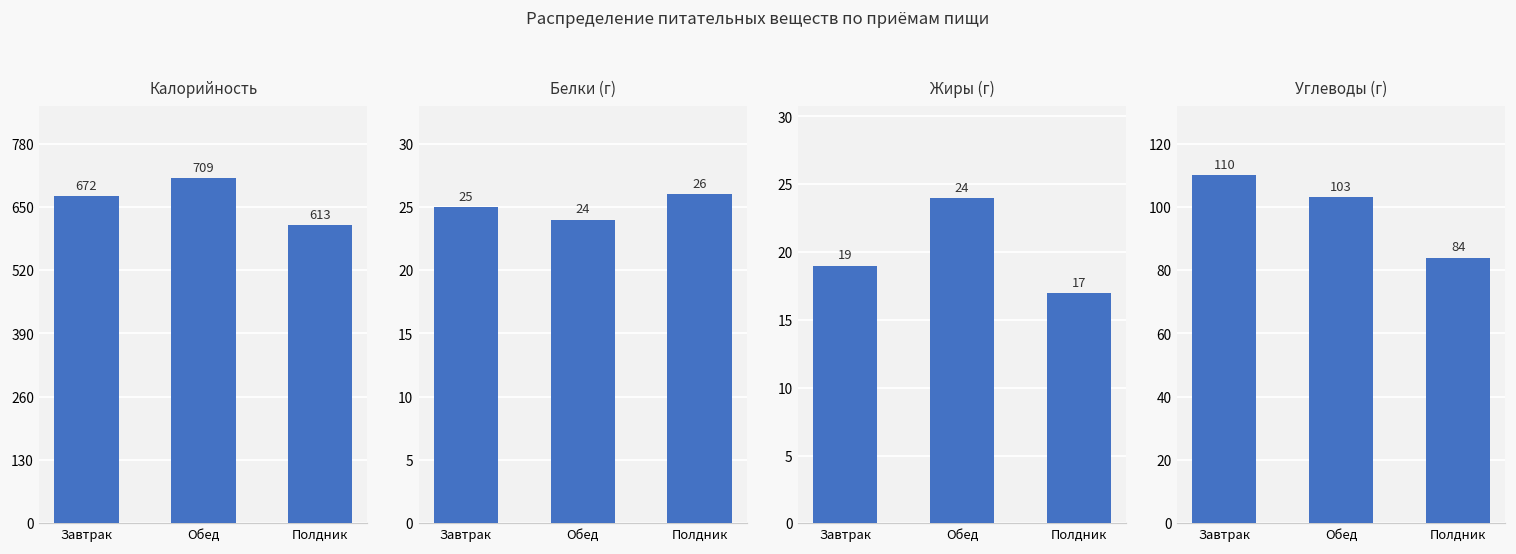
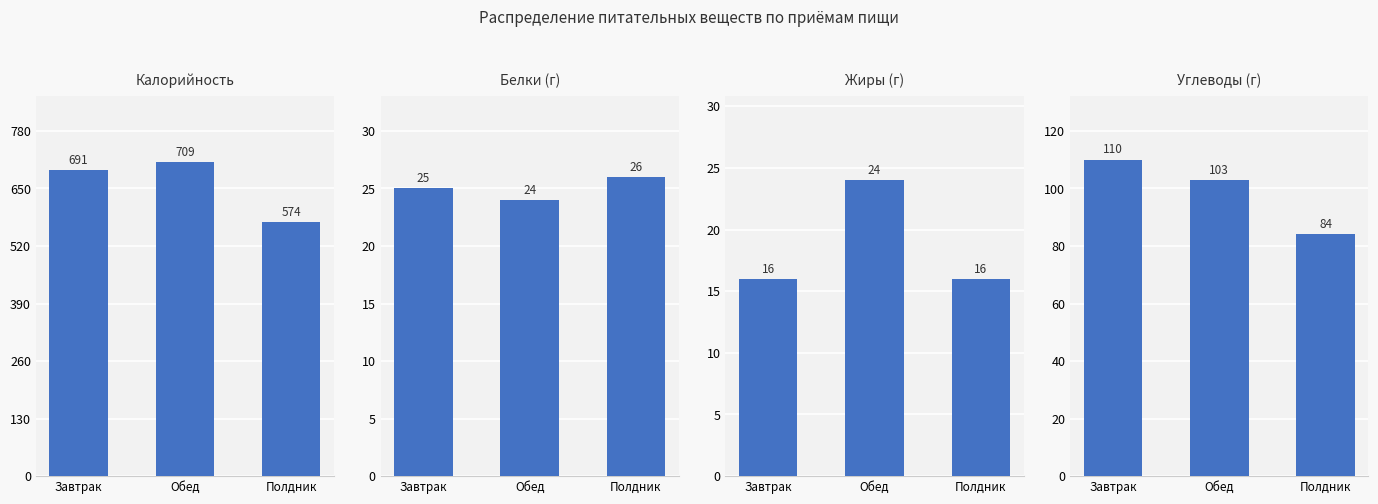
  {
    "Калорийность": {
-     "Завтрак": 672,
+     "Завтрак": 691,
      "Обед": 709,
-     "Полдник": 613
+     "Полдник": 574
    },
    "Белки (г)": {
      "Завтрак": 25,
      "Обед": 24,
      "Полдник": 26
    },
    "Жиры (г)": {
-     "Завтрак": 19,
+     "Завтрак": 16,
      "Обед": 24,
-     "Полдник": 17
+     "Полдник": 16
    },
    "Углеводы (г)": {
      "Завтрак": 110,
      "Обед": 103,
      "Полдник": 84
    }
  }
